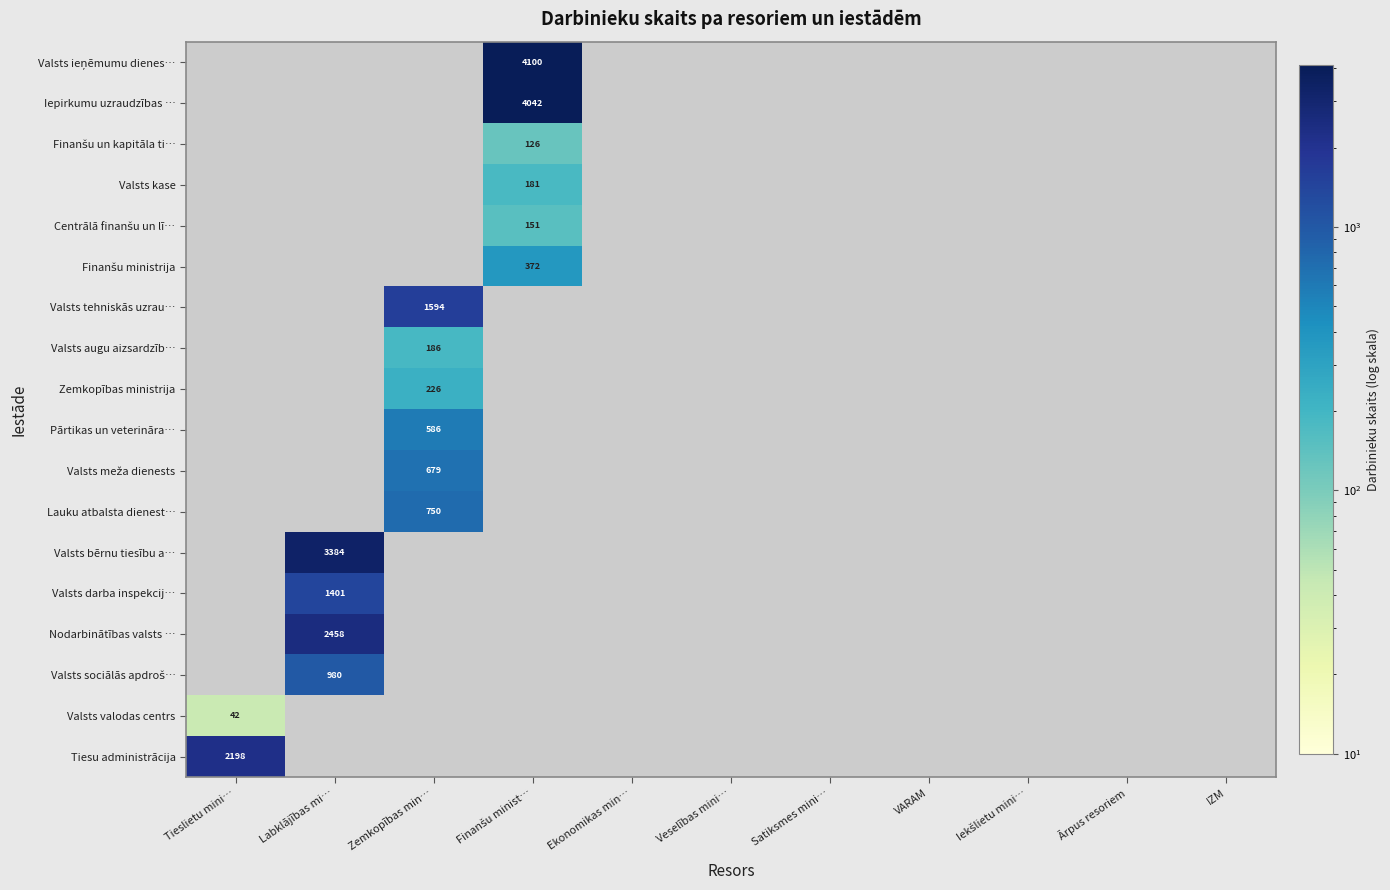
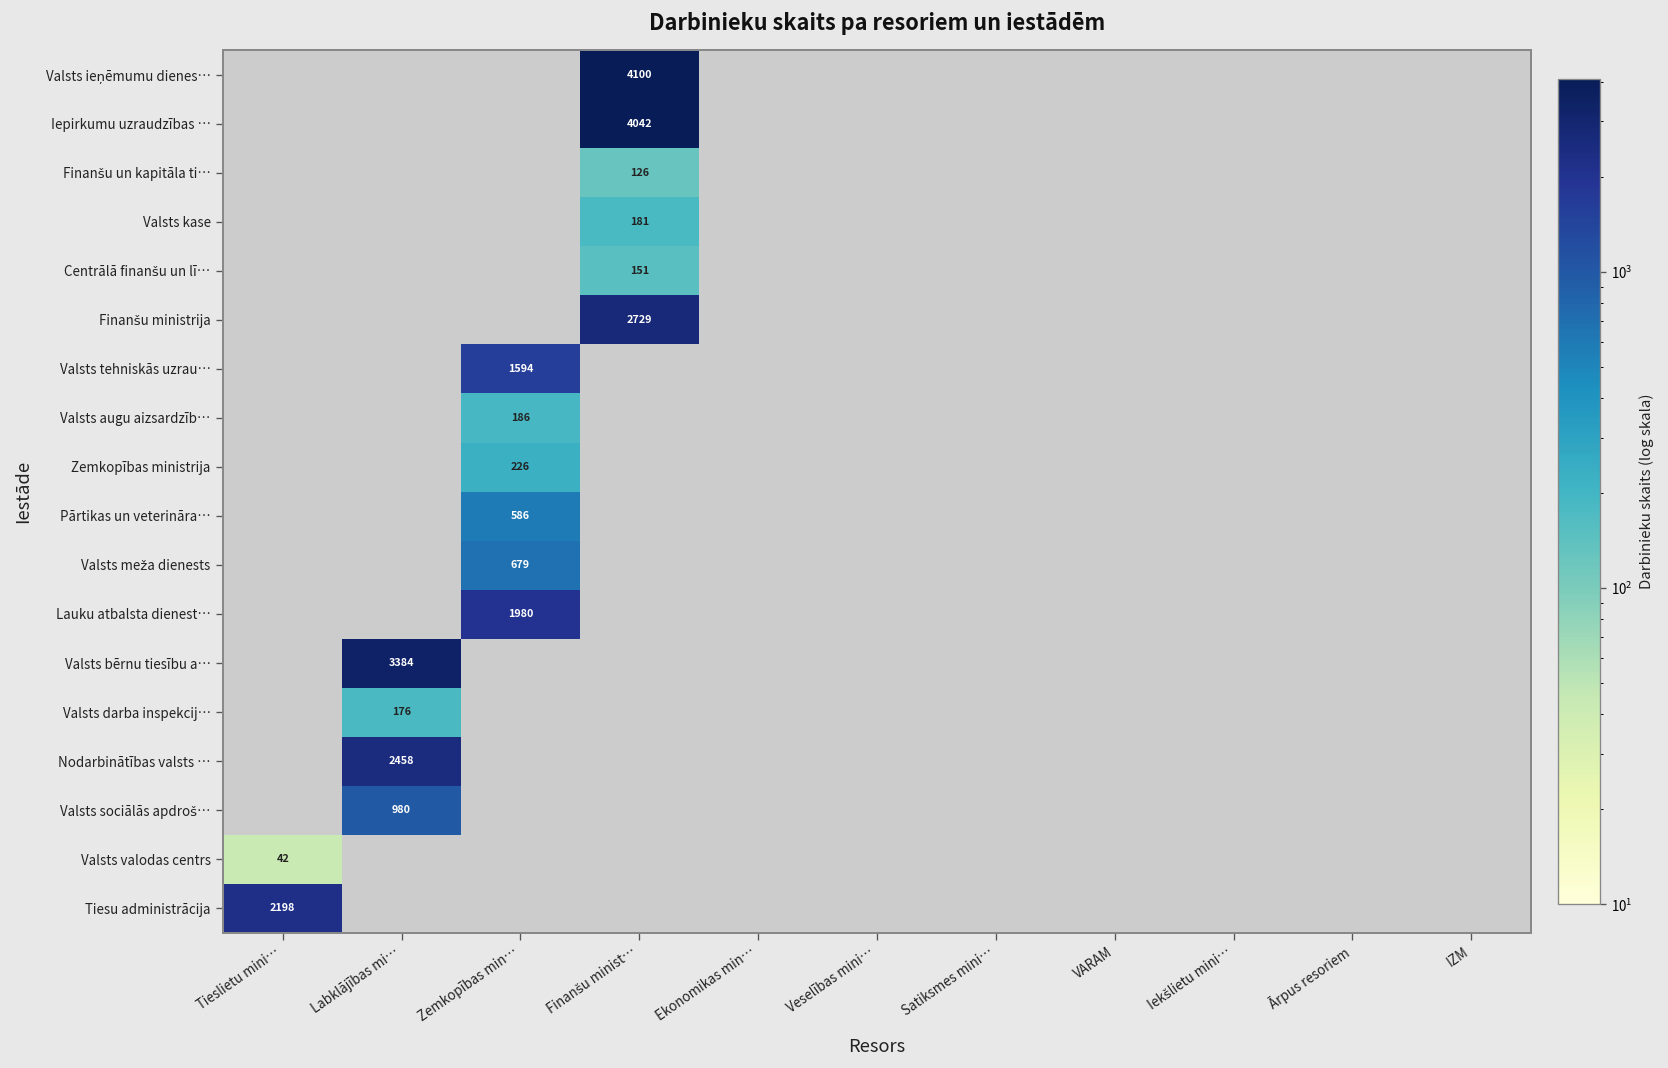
  {
    "Valsts ieņēmumu dienes…": {
      "Finanšu minist…": 4100
    },
    "Iepirkumu uzraudzības …": {
      "Finanšu minist…": 4042
    },
    "Finanšu un kapitāla ti…": {
      "Finanšu minist…": 126
    },
    "Valsts kase": {
      "Finanšu minist…": 181
    },
    "Centrālā finanšu un lī…": {
      "Finanšu minist…": 151
    },
    "Finanšu ministrija": {
-     "Finanšu minist…": 372
+     "Finanšu minist…": 2729
    },
    "Valsts tehniskās uzrau…": {
      "Zemkopības min…": 1594
    },
    "Valsts augu aizsardzīb…": {
      "Zemkopības min…": 186
    },
    "Zemkopības ministrija": {
      "Zemkopības min…": 226
    },
    "Pārtikas un veterināra…": {
      "Zemkopības min…": 586
    },
    "Valsts meža dienests": {
      "Zemkopības min…": 679
    },
    "Lauku atbalsta dienest…": {
-     "Zemkopības min…": 750
+     "Zemkopības min…": 1980
    },
    "Valsts bērnu tiesību a…": {
      "Labklājības mi…": 3384
    },
    "Valsts darba inspekcij…": {
-     "Labklājības mi…": 1401
+     "Labklājības mi…": 176
    },
    "Nodarbinātības valsts …": {
      "Labklājības mi…": 2458
    },
    "Valsts sociālās apdroš…": {
      "Labklājības mi…": 980
    },
    "Valsts valodas centrs": {
      "Tieslietu mini…": 42
    },
    "Tiesu administrācija": {
      "Tieslietu mini…": 2198
    }
  }
